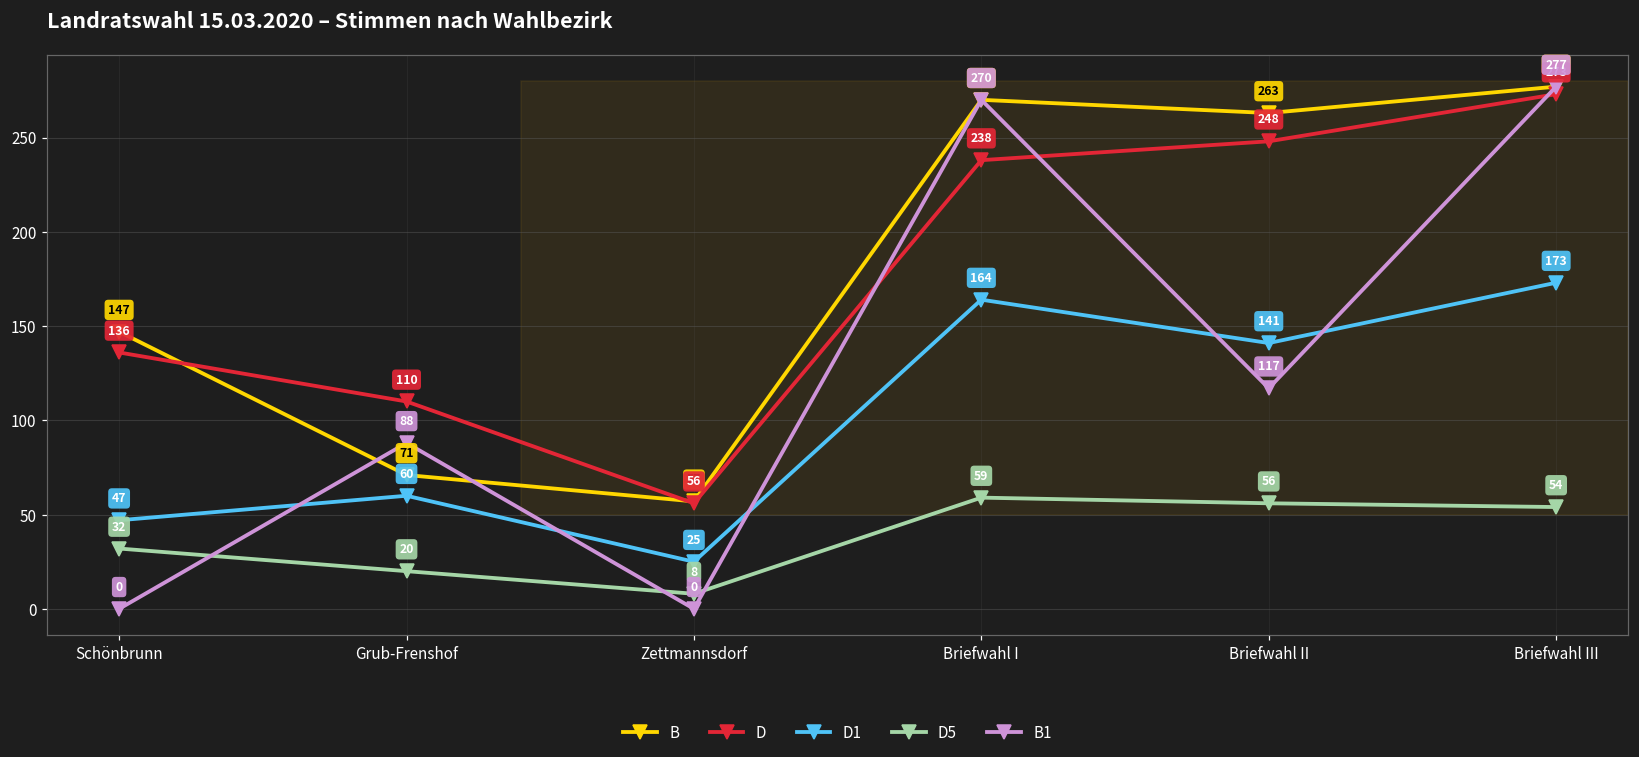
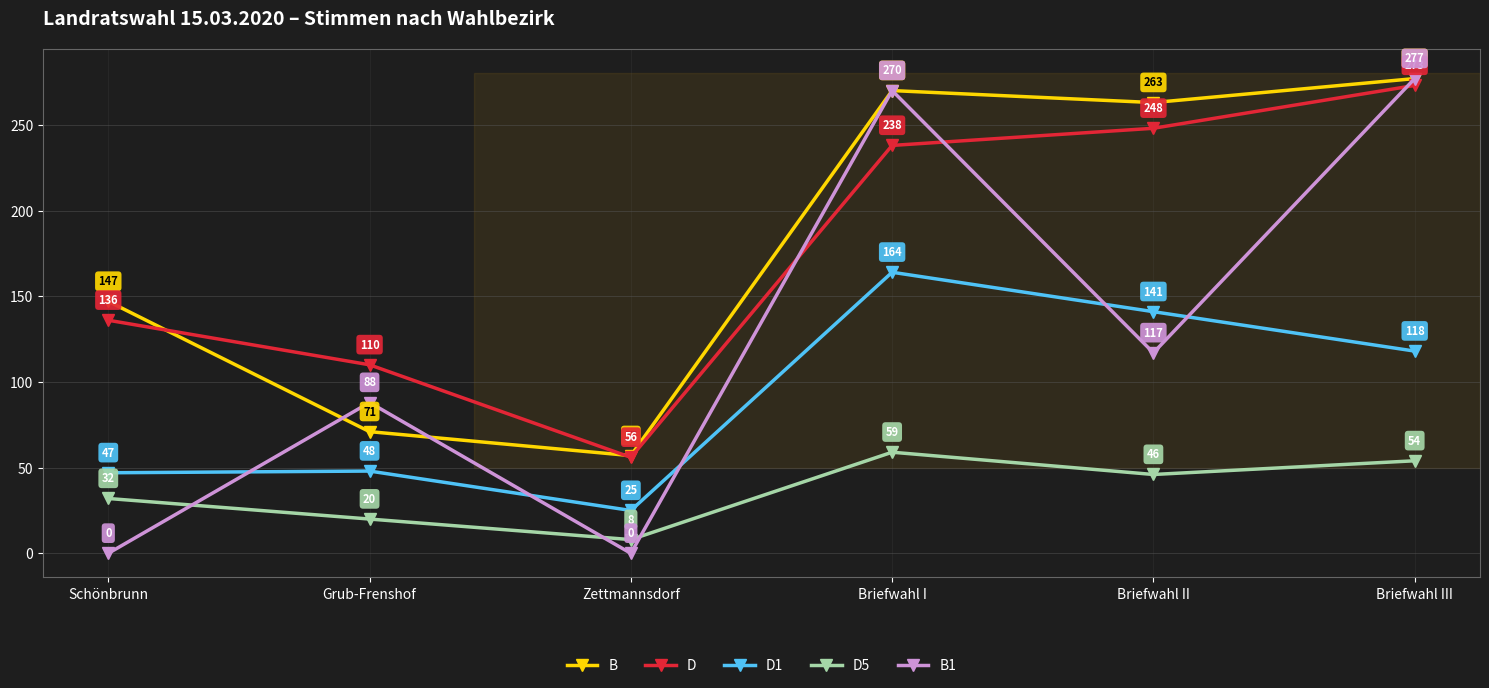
  {
    "D1": {
-     "Grub-Frenshof": 60,
-     "Briefwahl III": 173
+     "Grub-Frenshof": 48,
+     "Briefwahl III": 118
    },
    "D5": {
-     "Briefwahl II": 56
+     "Briefwahl II": 46
    }
  }
